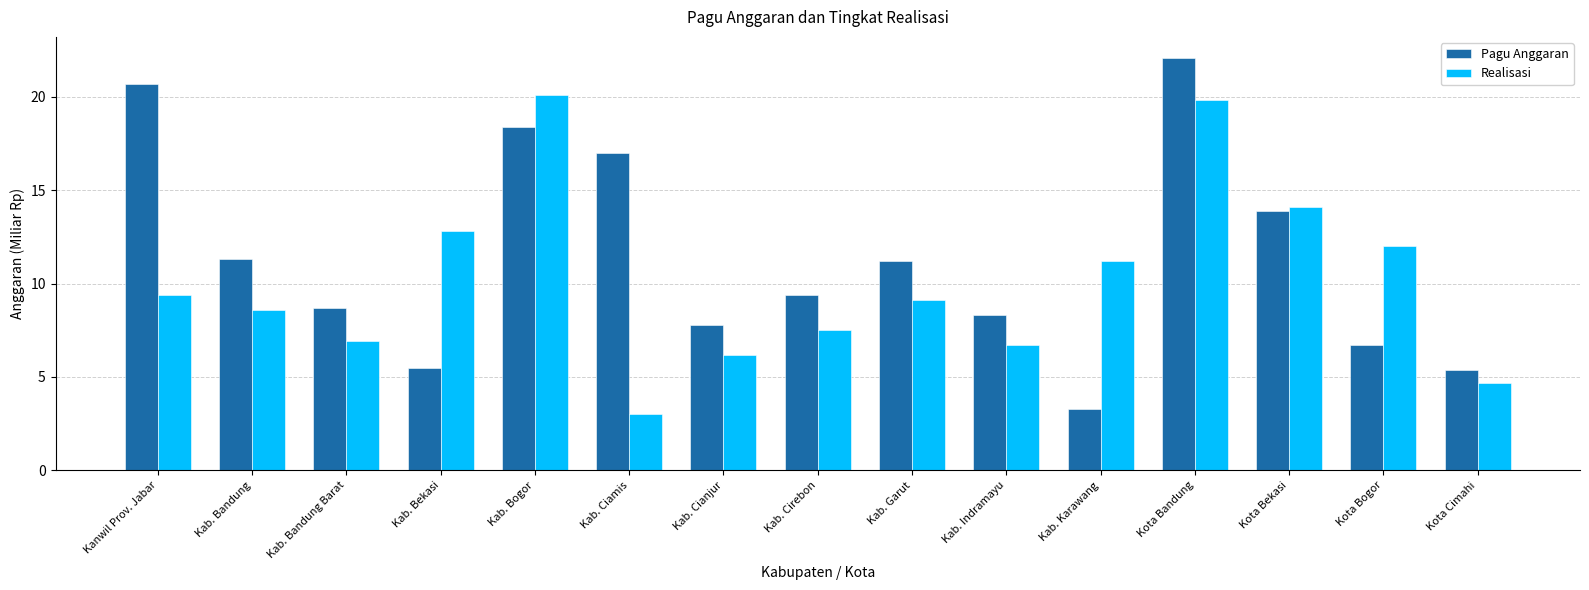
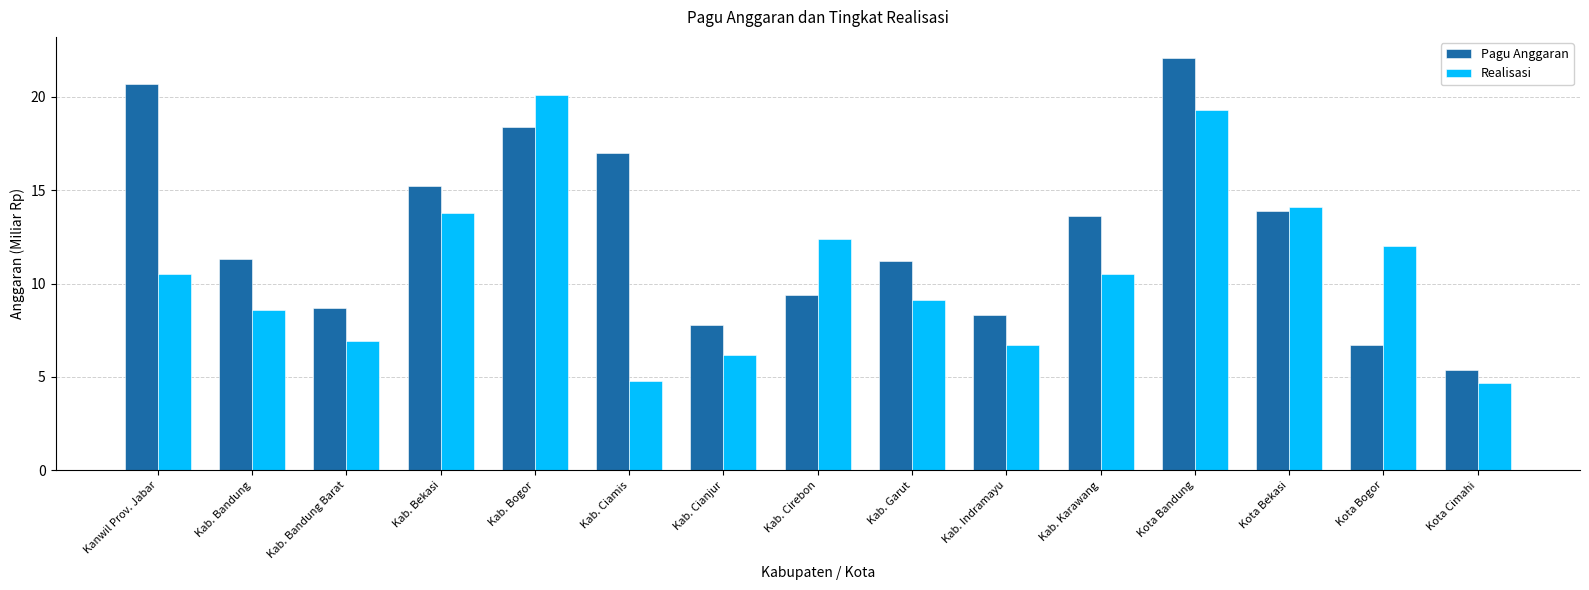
  {
    "Pagu Anggaran": {
      "Kanwil Prov. Jabar": 20.7,
      "Kab. Bandung": 11.3,
      "Kab. Bandung Barat": 8.7,
-     "Kab. Bekasi": 5.5,
+     "Kab. Bekasi": 15.2,
      "Kab. Bogor": 18.4,
      "Kab. Ciamis": 17.0,
      "Kab. Cianjur": 7.8,
      "Kab. Cirebon": 9.4,
      "Kab. Garut": 11.2,
      "Kab. Indramayu": 8.3,
-     "Kab. Karawang": 3.3,
+     "Kab. Karawang": 13.6,
      "Kota Bandung": 22.1,
      "Kota Bekasi": 13.9,
      "Kota Bogor": 6.7,
      "Kota Cimahi": 5.4
    },
    "Realisasi": {
-     "Kanwil Prov. Jabar": 9.4,
+     "Kanwil Prov. Jabar": 10.5,
      "Kab. Bandung": 8.6,
      "Kab. Bandung Barat": 6.9,
-     "Kab. Bekasi": 12.8,
+     "Kab. Bekasi": 13.8,
      "Kab. Bogor": 20.1,
-     "Kab. Ciamis": 3.0,
+     "Kab. Ciamis": 4.8,
      "Kab. Cianjur": 6.2,
-     "Kab. Cirebon": 7.5,
+     "Kab. Cirebon": 12.4,
      "Kab. Garut": 9.1,
      "Kab. Indramayu": 6.7,
-     "Kab. Karawang": 11.2,
-     "Kota Bandung": 19.8,
+     "Kab. Karawang": 10.5,
+     "Kota Bandung": 19.3,
      "Kota Bekasi": 14.1,
      "Kota Bogor": 12.0,
      "Kota Cimahi": 4.7
    }
  }
